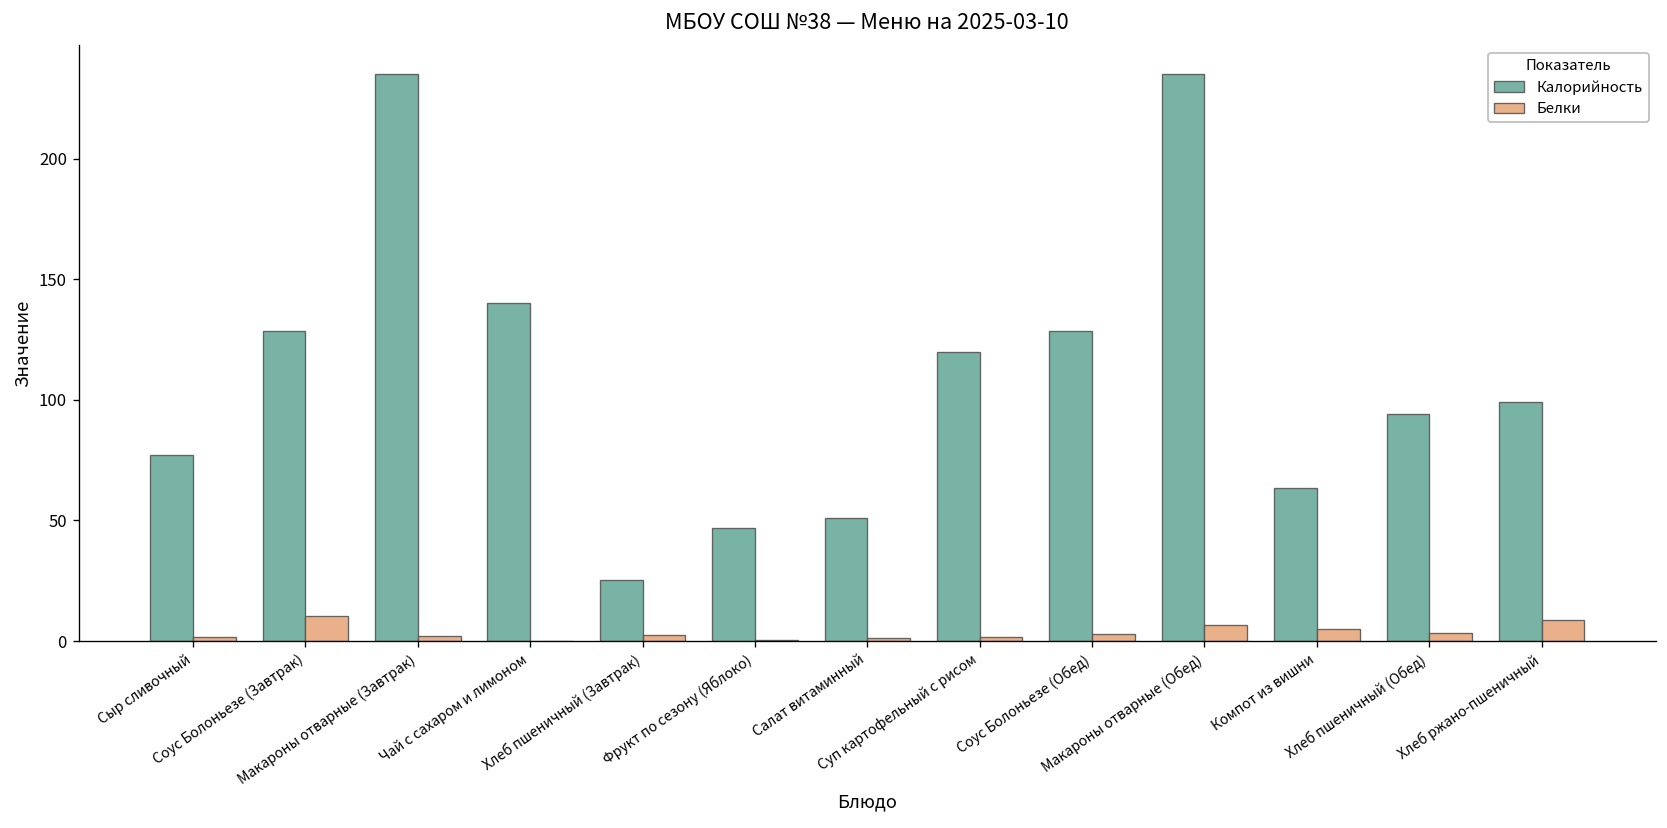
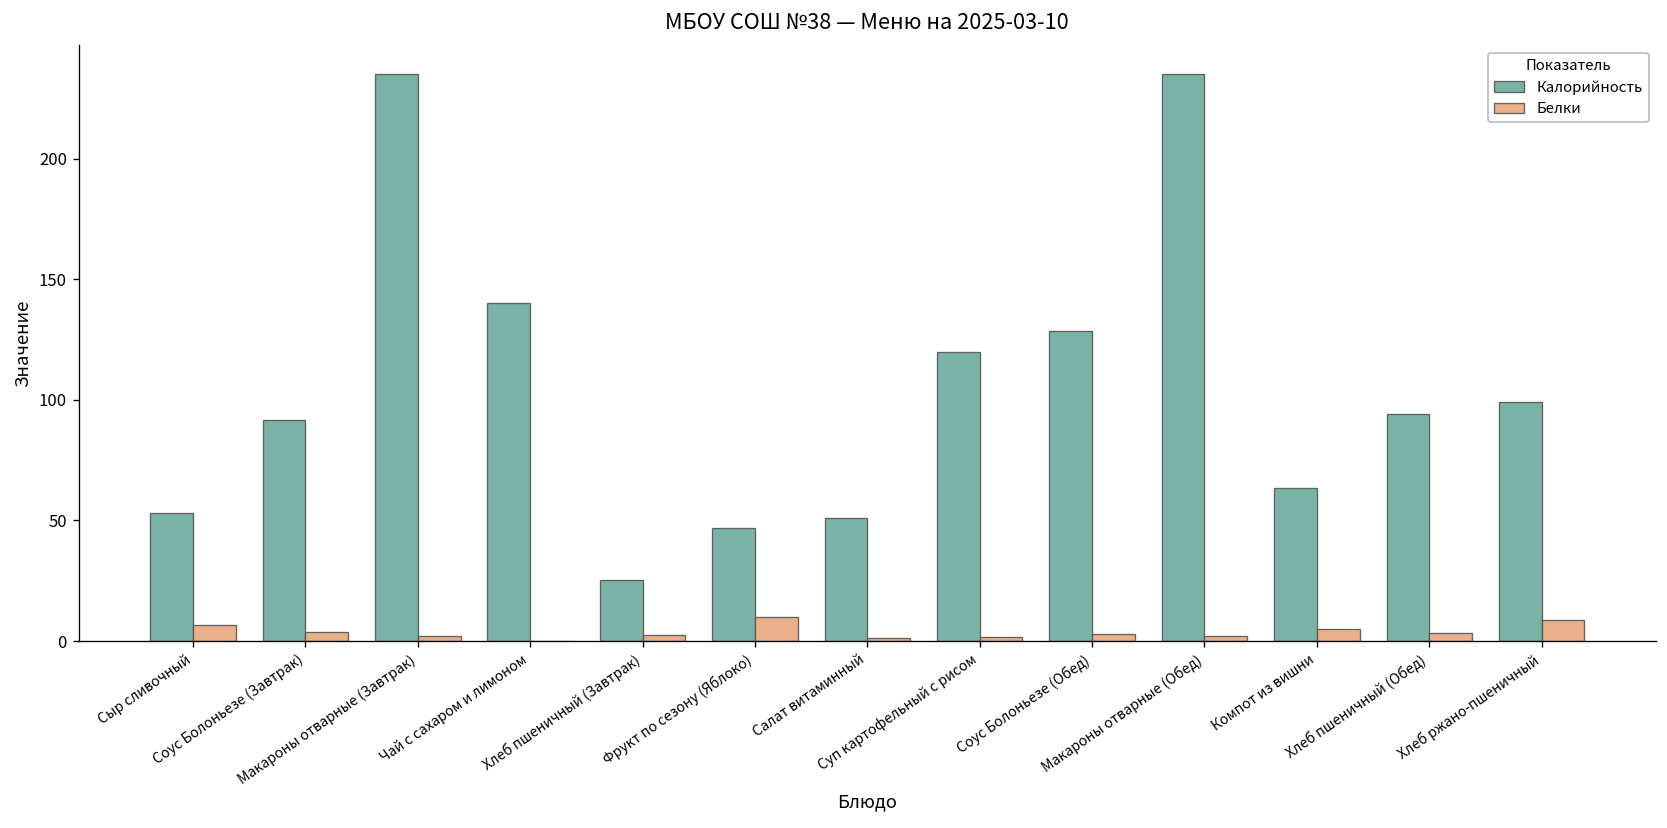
  {
    "Калорийность": {
-     "Сыр сливочный": 77,
-     "Соус Болоньезе (Завтрак)": 129,
+     "Сыр сливочный": 53,
+     "Соус Болоньезе (Завтрак)": 92,
      "Макароны отварные (Завтрак)": 235,
      "Чай с сахаром и лимоном": 140,
      "Хлеб пшеничный (Завтрак)": 25,
      "Фрукт по сезону (Яблоко)": 47,
      "Салат витаминный": 51,
      "Суп картофельный с рисом": 120,
      "Соус Болоньезе (Обед)": 129,
      "Макароны отварные (Обед)": 235,
      "Компот из вишни": 64,
      "Хлеб пшеничный (Обед)": 94,
      "Хлеб ржано-пшеничный": 99
    },
    "Белки": {
-     "Сыр сливочный": 2,
-     "Соус Болоньезе (Завтрак)": 10,
+     "Сыр сливочный": 7,
+     "Соус Болоньезе (Завтрак)": 4,
      "Макароны отварные (Завтрак)": 2,
      "Хлеб пшеничный (Завтрак)": 2,
-     "Фрукт по сезону (Яблоко)": 0,
+     "Фрукт по сезону (Яблоко)": 10,
      "Салат витаминный": 1,
      "Суп картофельный с рисом": 2,
      "Соус Болоньезе (Обед)": 3,
-     "Макароны отварные (Обед)": 7,
+     "Макароны отварные (Обед)": 2,
      "Компот из вишни": 5,
      "Хлеб пшеничный (Обед)": 3,
      "Хлеб ржано-пшеничный": 9
    }
  }
